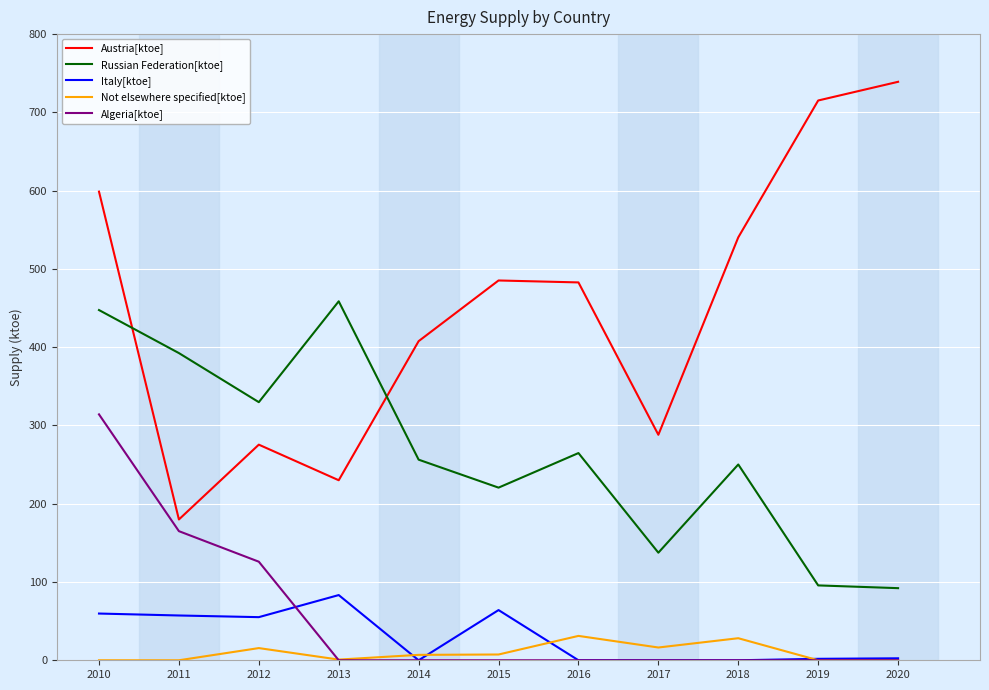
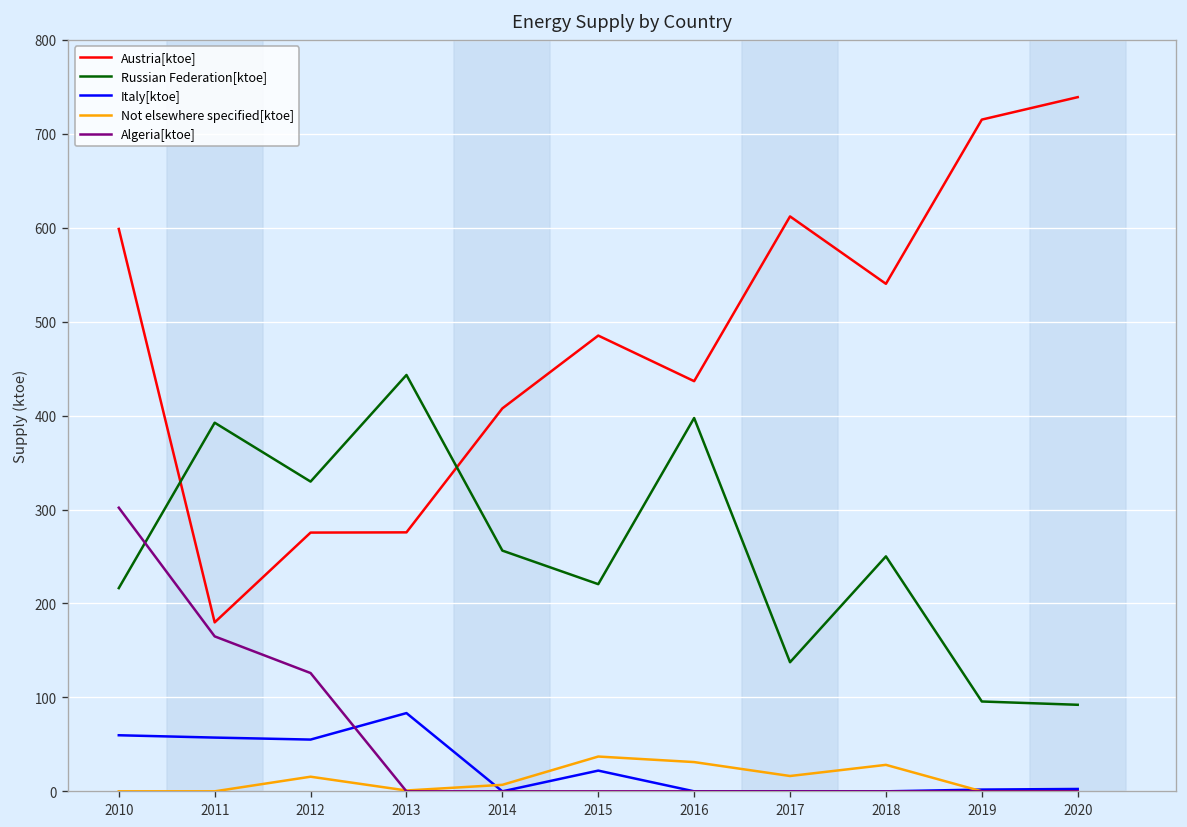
  {
    "Austria[ktoe]": {
      "2010": 600,
      "2011": 180,
      "2012": 280,
-     "2013": 230,
+     "2013": 280,
      "2014": 410,
      "2015": 490,
-     "2016": 480,
-     "2017": 290,
+     "2016": 440,
+     "2017": 610,
      "2018": 540,
      "2019": 720,
      "2020": 740
    },
    "Russian Federation[ktoe]": {
-     "2010": 450,
+     "2010": 220,
      "2011": 390,
      "2012": 330,
-     "2013": 460,
+     "2013": 440,
      "2014": 260,
      "2015": 220,
-     "2016": 260,
+     "2016": 400,
      "2017": 140,
      "2018": 250,
      "2019": 100,
      "2020": 90
    },
    "Italy[ktoe]": {
      "2010": 60,
      "2011": 60,
      "2012": 60,
      "2013": 80,
-     "2015": 60
+     "2015": 20
    },
    "Not elsewhere specified[ktoe]": {
      "2010": 0,
      "2011": 0,
      "2012": 20,
      "2014": 10,
-     "2015": 10,
+     "2015": 40,
      "2016": 30,
      "2017": 20,
      "2018": 30
    },
    "Algeria[ktoe]": {
-     "2010": 310,
+     "2010": 300,
      "2011": 160,
      "2012": 130,
      "2015": 0
    }
  }
